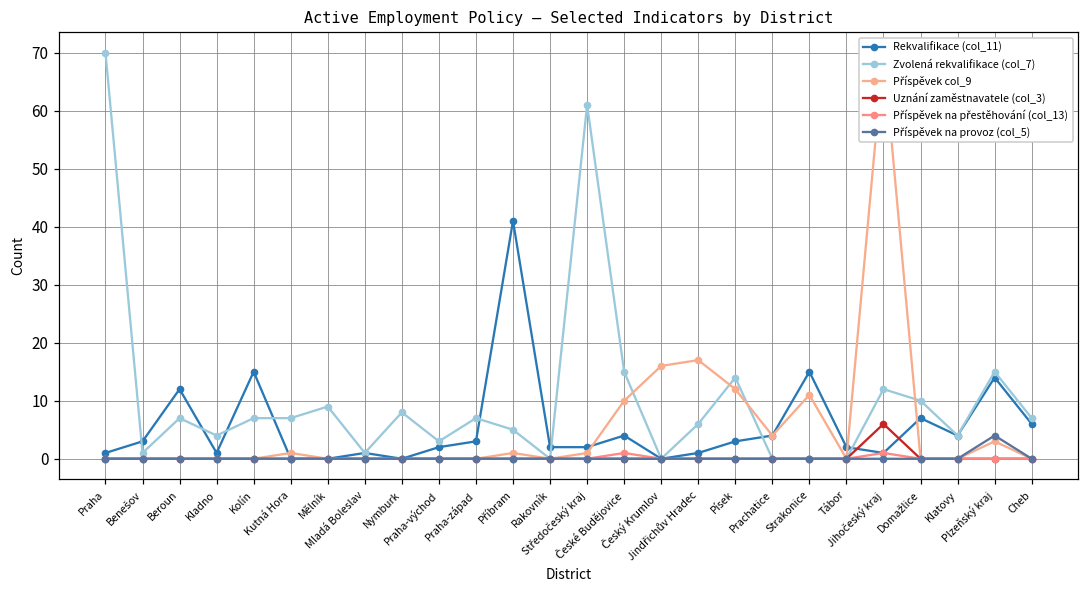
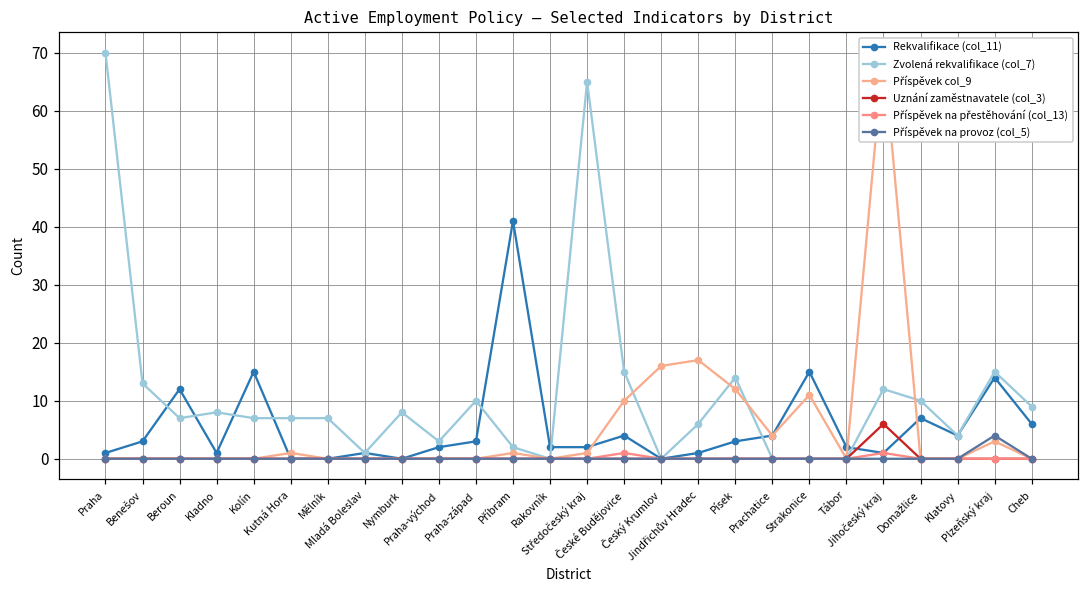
  {
    "Zvolená rekvalifikace (col_7)": {
      "Praha": 70,
-     "Benešov": 1,
+     "Benešov": 13,
      "Beroun": 7,
-     "Kladno": 4,
+     "Kladno": 8,
      "Kolín": 7,
      "Kutná Hora": 7,
-     "Mělník": 9,
+     "Mělník": 7,
      "Nymburk": 8,
      "Praha-východ": 3,
-     "Praha-západ": 7,
-     "Příbram": 5,
-     "Středočeský kraj": 61,
+     "Praha-západ": 10,
+     "Příbram": 2,
+     "Středočeský kraj": 65,
      "České Budějovice": 15,
      "Jindřichův Hradec": 6,
      "Písek": 14,
      "Jihočeský kraj": 12,
      "Domažlice": 10,
      "Plzeňský kraj": 15,
-     "Cheb": 7
+     "Cheb": 9
    },
    "Uznání zaměstnavatele (col_3)": {
      "Jihočeský kraj": 6
    }
  }
